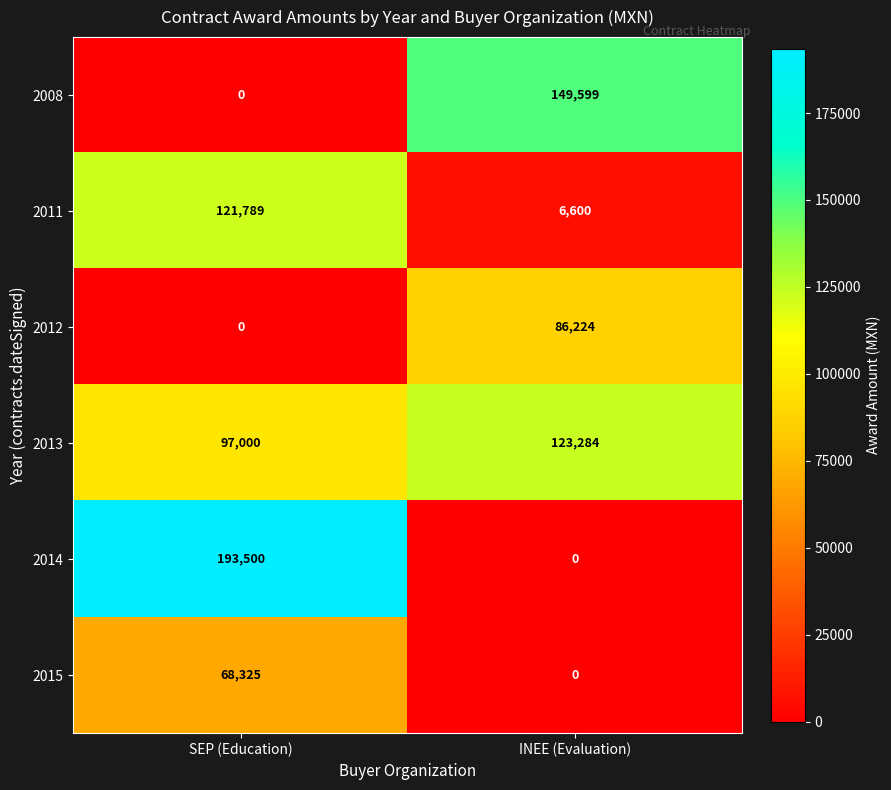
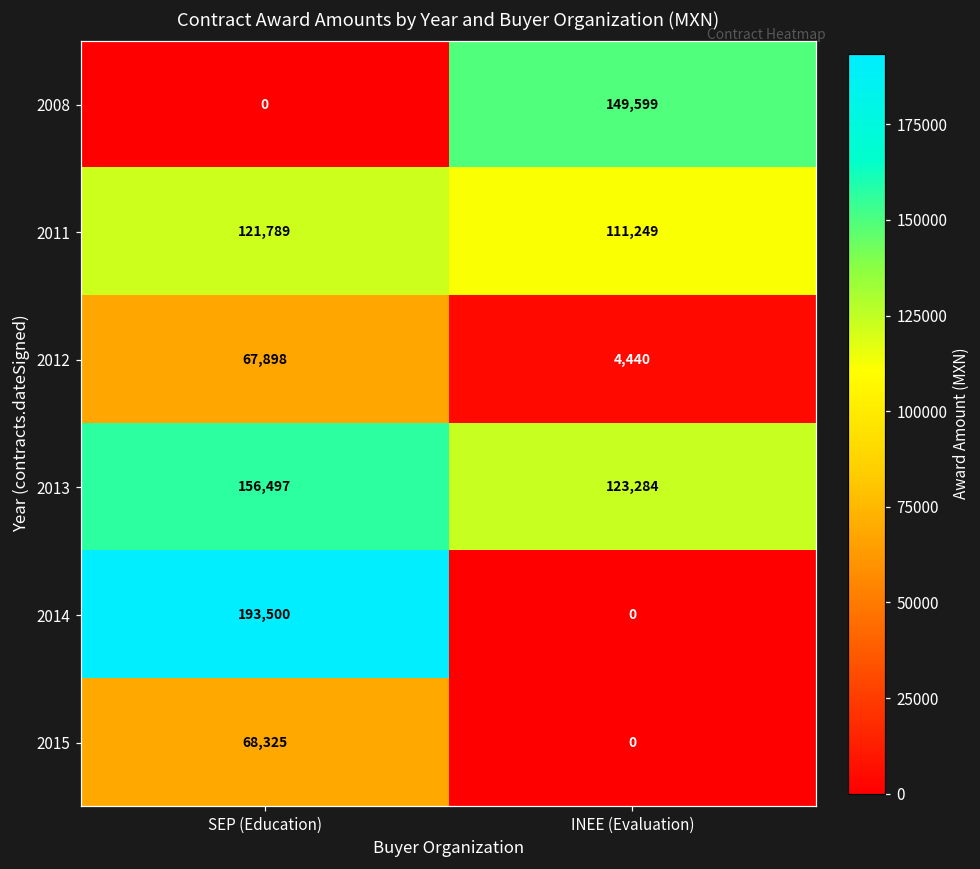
  {
    "2008": {
      "SEP (Education)": "0",
      "INEE (Evaluation)": "149,599"
    },
    "2011": {
      "SEP (Education)": "121,789",
-     "INEE (Evaluation)": "6,600"
+     "INEE (Evaluation)": "111,249"
    },
    "2012": {
-     "SEP (Education)": "0",
-     "INEE (Evaluation)": "86,224"
+     "SEP (Education)": "67,898",
+     "INEE (Evaluation)": "4,440"
    },
    "2013": {
-     "SEP (Education)": "97,000",
+     "SEP (Education)": "156,497",
      "INEE (Evaluation)": "123,284"
    },
    "2014": {
      "SEP (Education)": "193,500",
      "INEE (Evaluation)": "0"
    },
    "2015": {
      "SEP (Education)": "68,325",
      "INEE (Evaluation)": "0"
    }
  }
